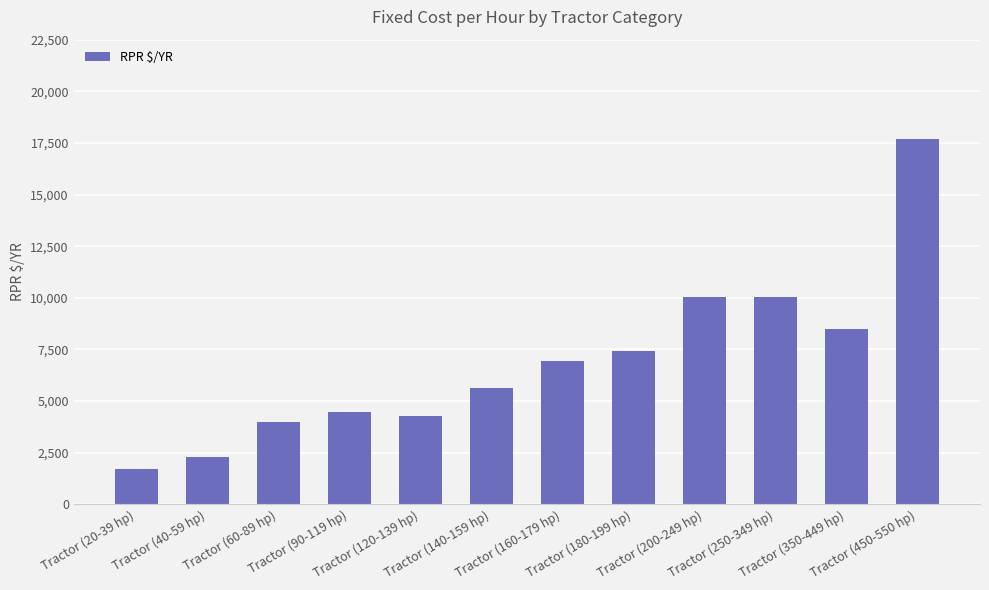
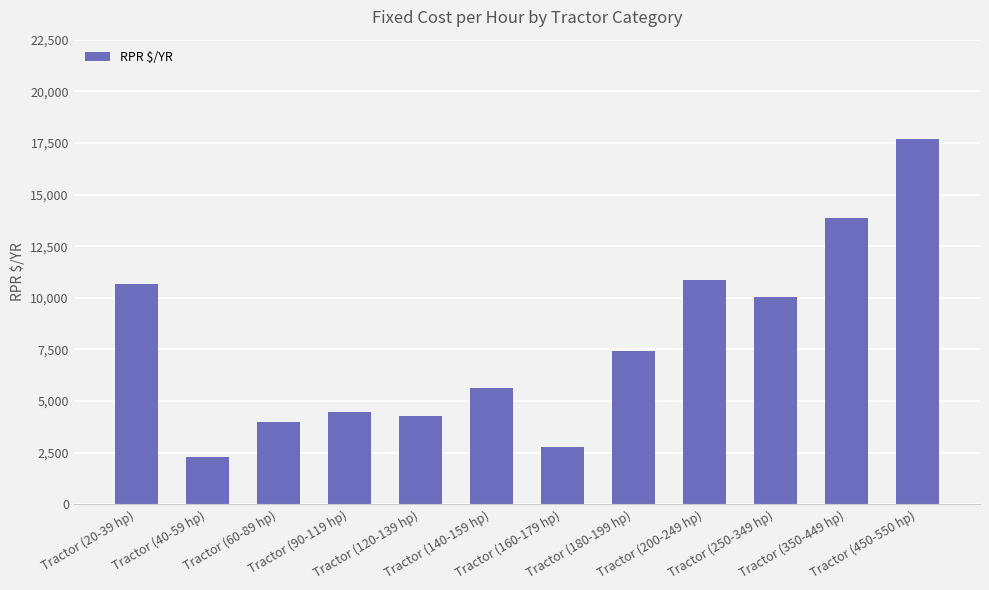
  {
-   "Tractor (20-39 hp)": "1,700",
+   "Tractor (20-39 hp)": "10,700",
    "Tractor (40-59 hp)": "2,300",
    "Tractor (60-89 hp)": "4,000",
    "Tractor (90-119 hp)": "4,500",
    "Tractor (120-139 hp)": "4,300",
    "Tractor (140-159 hp)": "5,600",
-   "Tractor (160-179 hp)": "6,900",
+   "Tractor (160-179 hp)": "2,800",
    "Tractor (180-199 hp)": "7,400",
-   "Tractor (200-249 hp)": "10,000",
+   "Tractor (200-249 hp)": "10,900",
    "Tractor (250-349 hp)": "10,100",
-   "Tractor (350-449 hp)": "8,500",
+   "Tractor (350-449 hp)": "13,900",
    "Tractor (450-550 hp)": "17,700"
  }
